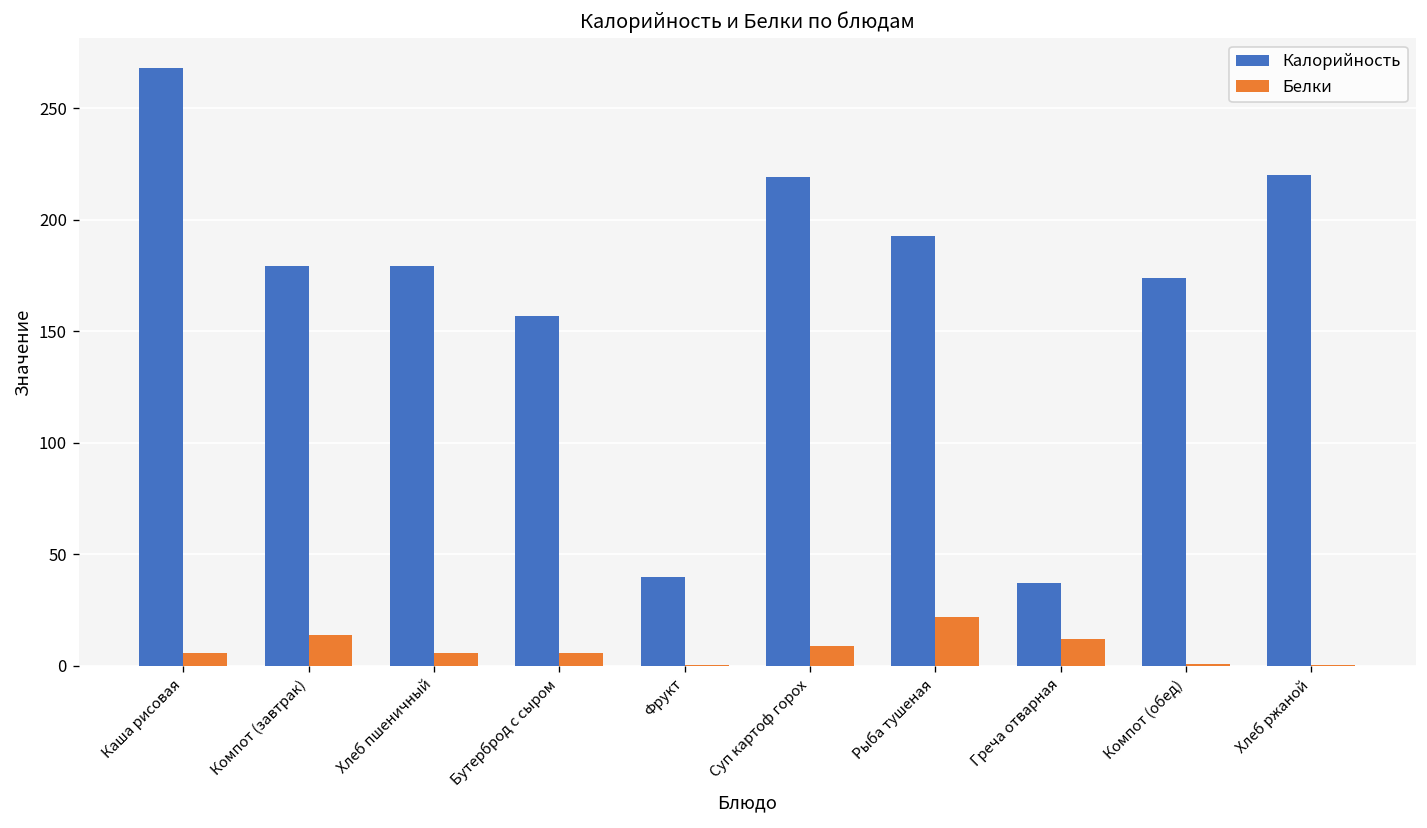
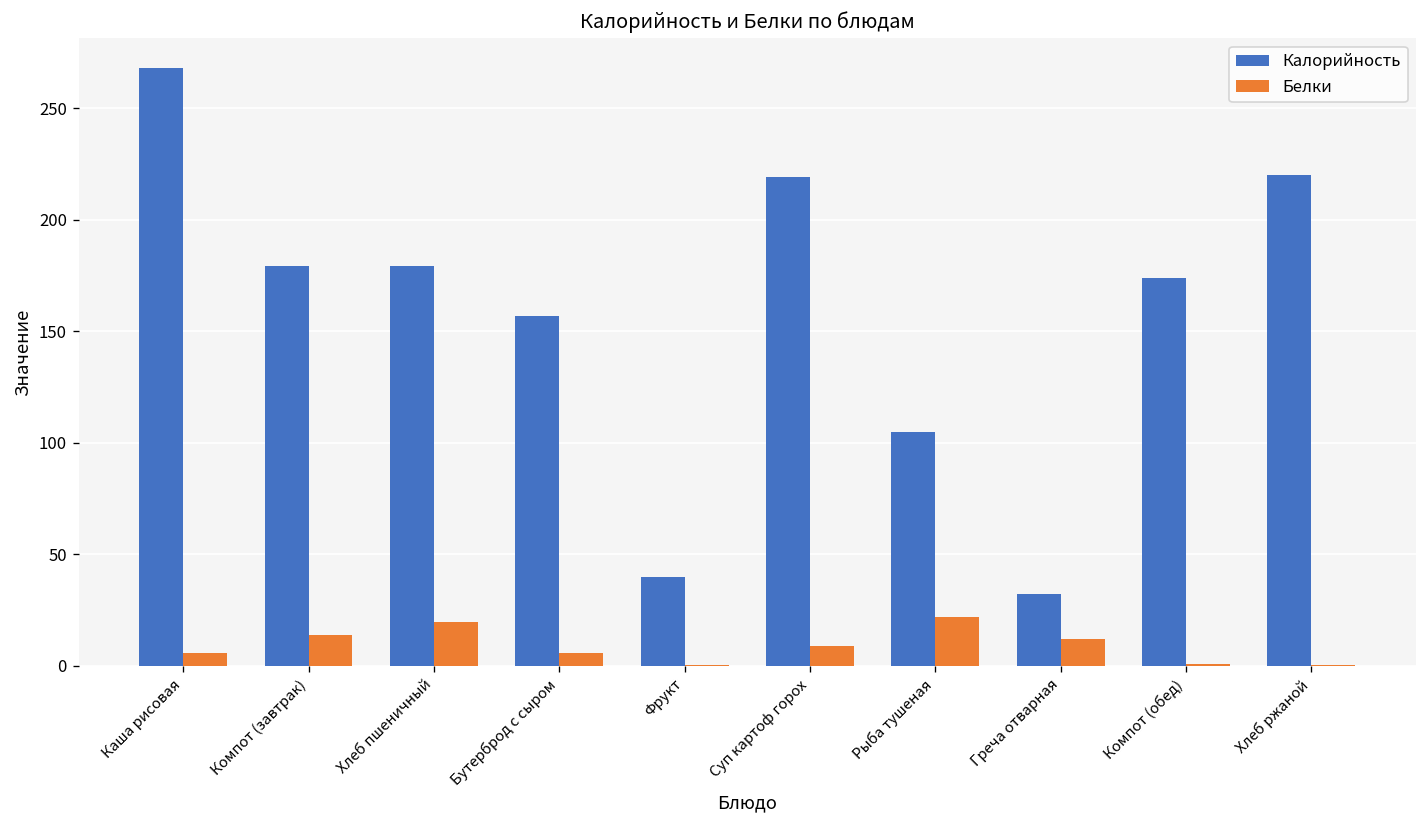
  {
    "Калорийность": {
      "Каша рисовая": 268,
      "Компот (завтрак)": 179,
      "Хлеб пшеничный": 179,
      "Бутерброд с сыром": 157,
      "Фрукт": 40,
      "Суп картоф горох": 219,
-     "Рыба тушеная": 193,
-     "Греча отварная": 37,
+     "Рыба тушеная": 105,
+     "Греча отварная": 32,
      "Компот (обед)": 174,
      "Хлеб ржаной": 220
    },
    "Белки": {
      "Каша рисовая": 6,
      "Компот (завтрак)": 14,
-     "Хлеб пшеничный": 6,
+     "Хлеб пшеничный": 20,
      "Бутерброд с сыром": 6,
      "Суп картоф горох": 9,
      "Рыба тушеная": 22,
      "Греча отварная": 12
    }
  }
